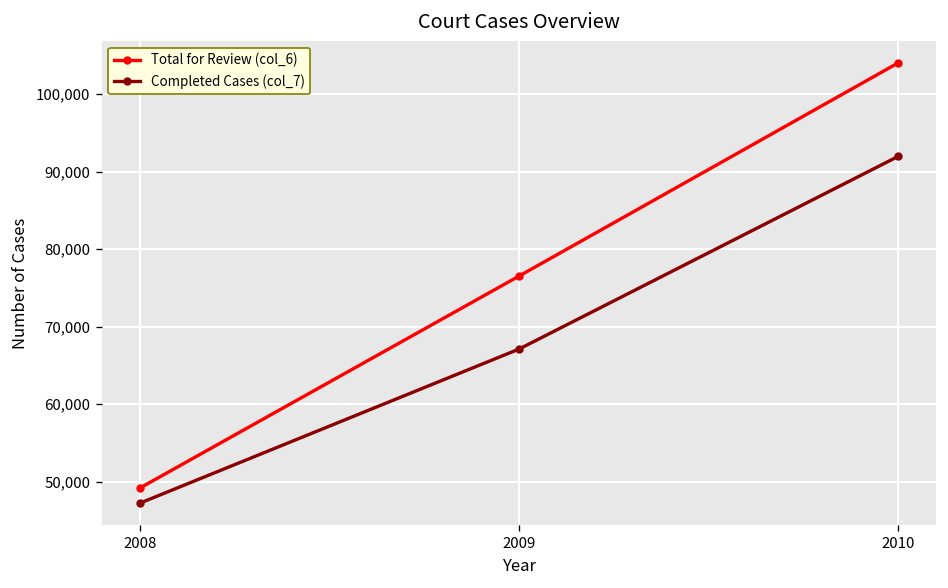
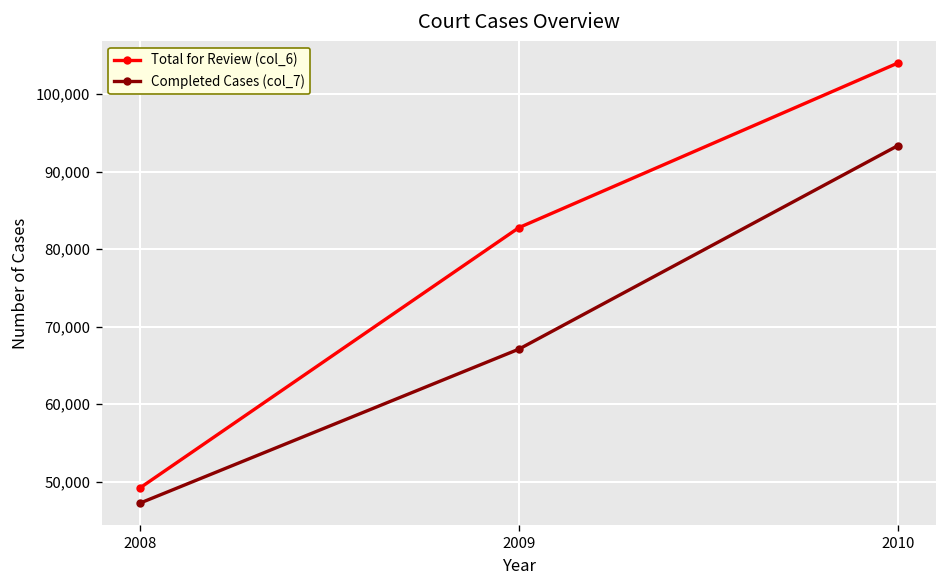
  {
    "Total for Review (col_6)": {
      "2008": "49,000",
-     "2009": "77,000",
+     "2009": "83,000",
      "2010": "104,000"
    },
    "Completed Cases (col_7)": {
      "2008": "47,000",
      "2009": "67,000",
-     "2010": "92,000"
+     "2010": "93,000"
    }
  }
